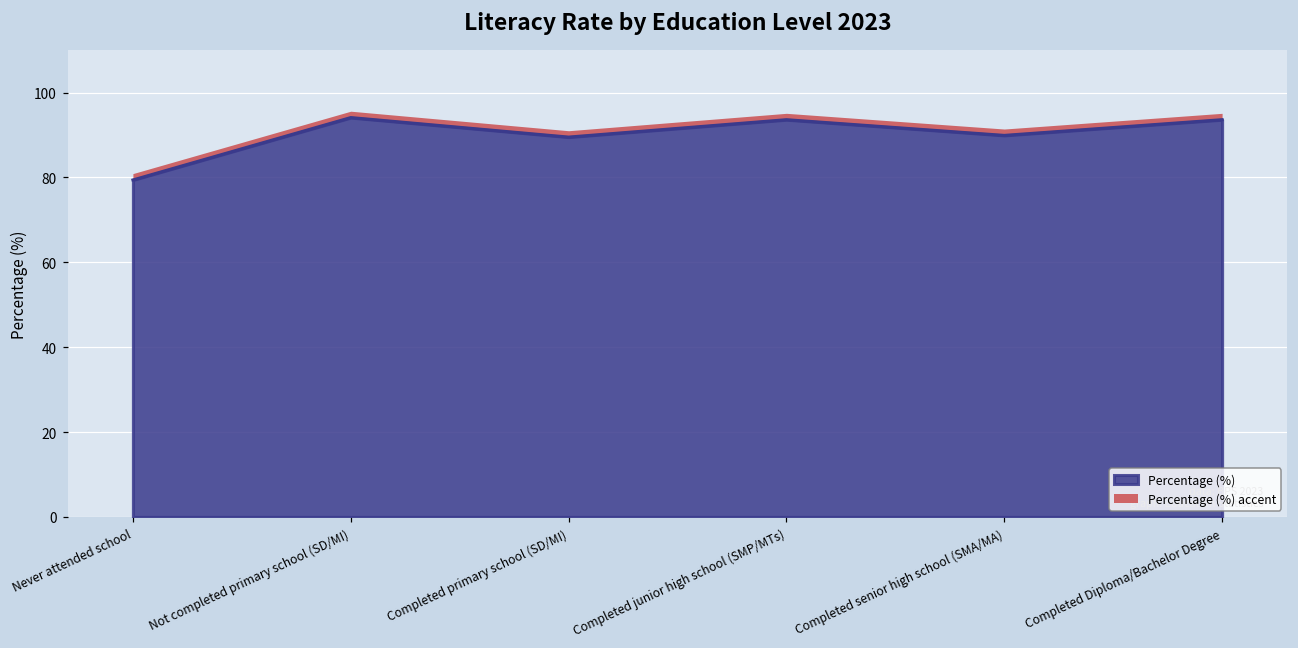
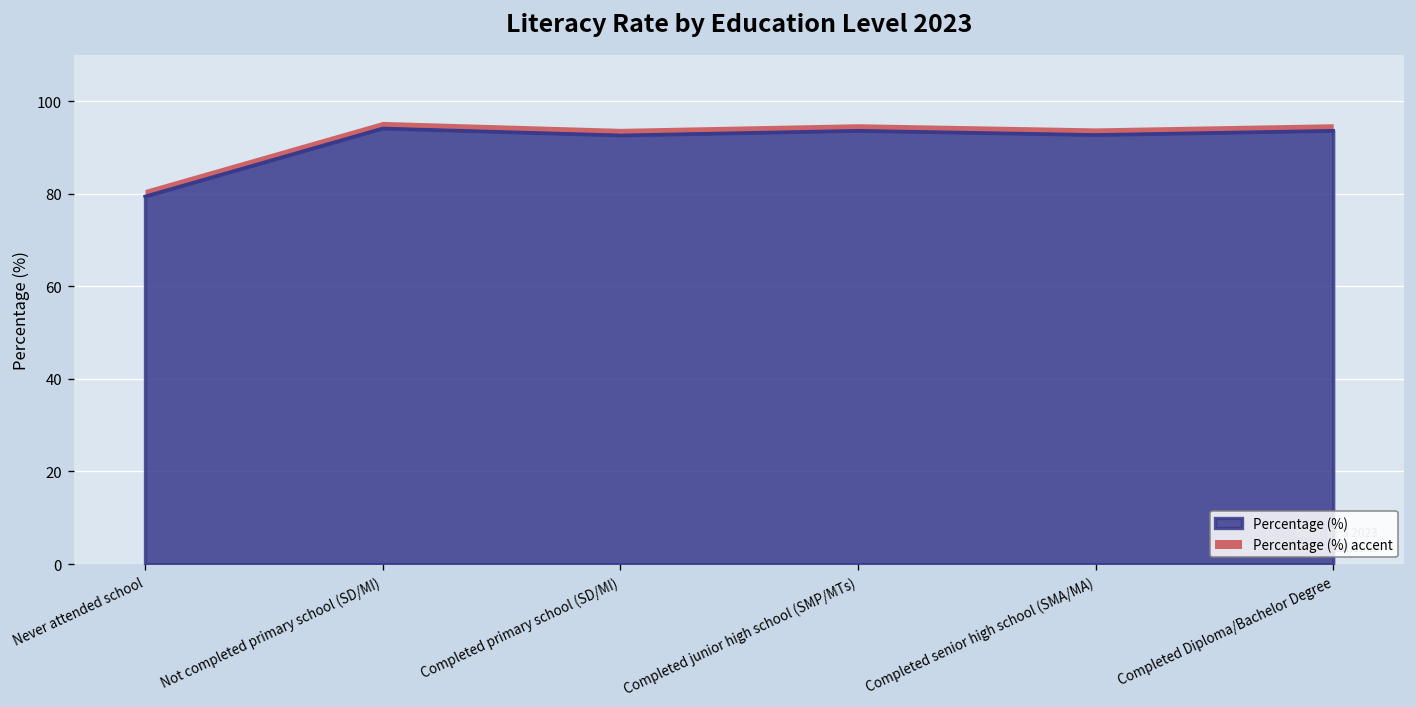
  {
    "Percentage (%)": {
      "Never attended school": 79,
      "Not completed primary school (SD/MI)": 94,
-     "Completed primary school (SD/MI)": 90,
+     "Completed primary school (SD/MI)": 93,
      "Completed junior high school (SMP/MTs)": 94,
-     "Completed senior high school (SMA/MA)": 90,
+     "Completed senior high school (SMA/MA)": 93,
      "Completed Diploma/Bachelor Degree": 94
    },
    "Percentage (%) accent": {
      "Never attended school": 2,
      "Not completed primary school (SD/MI)": 2,
      "Completed primary school (SD/MI)": 2,
      "Completed junior high school (SMP/MTs)": 2,
      "Completed senior high school (SMA/MA)": 2,
      "Completed Diploma/Bachelor Degree": 2
    }
  }
